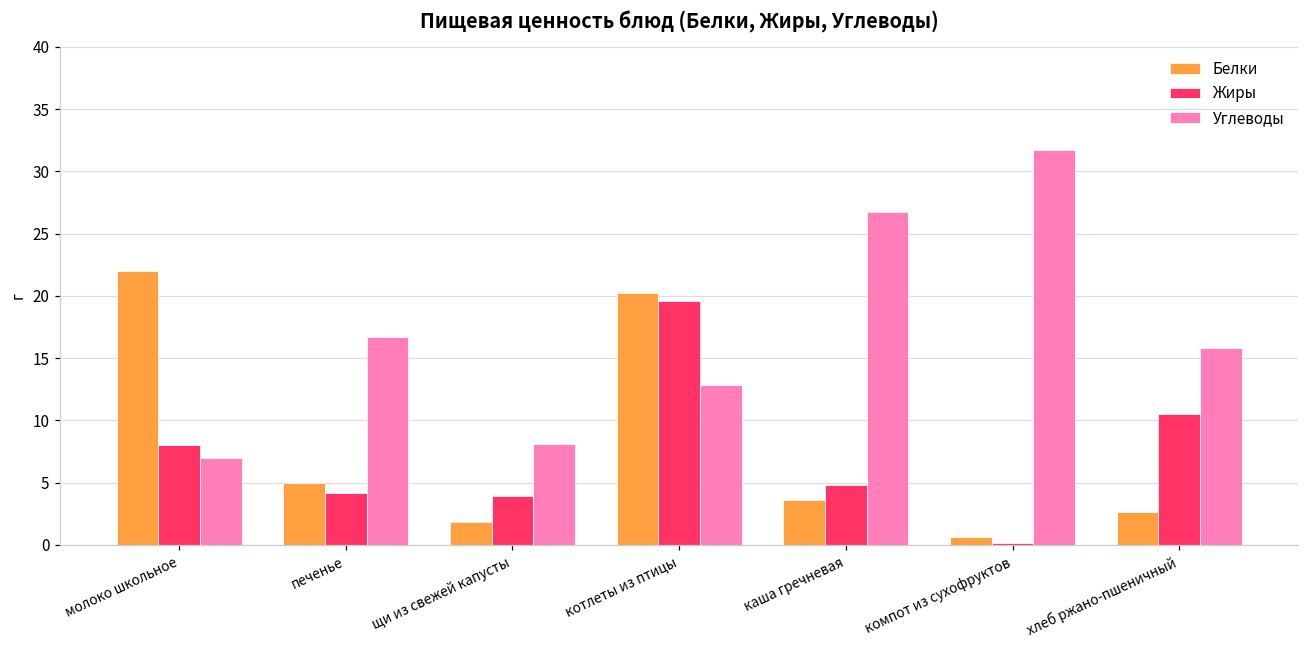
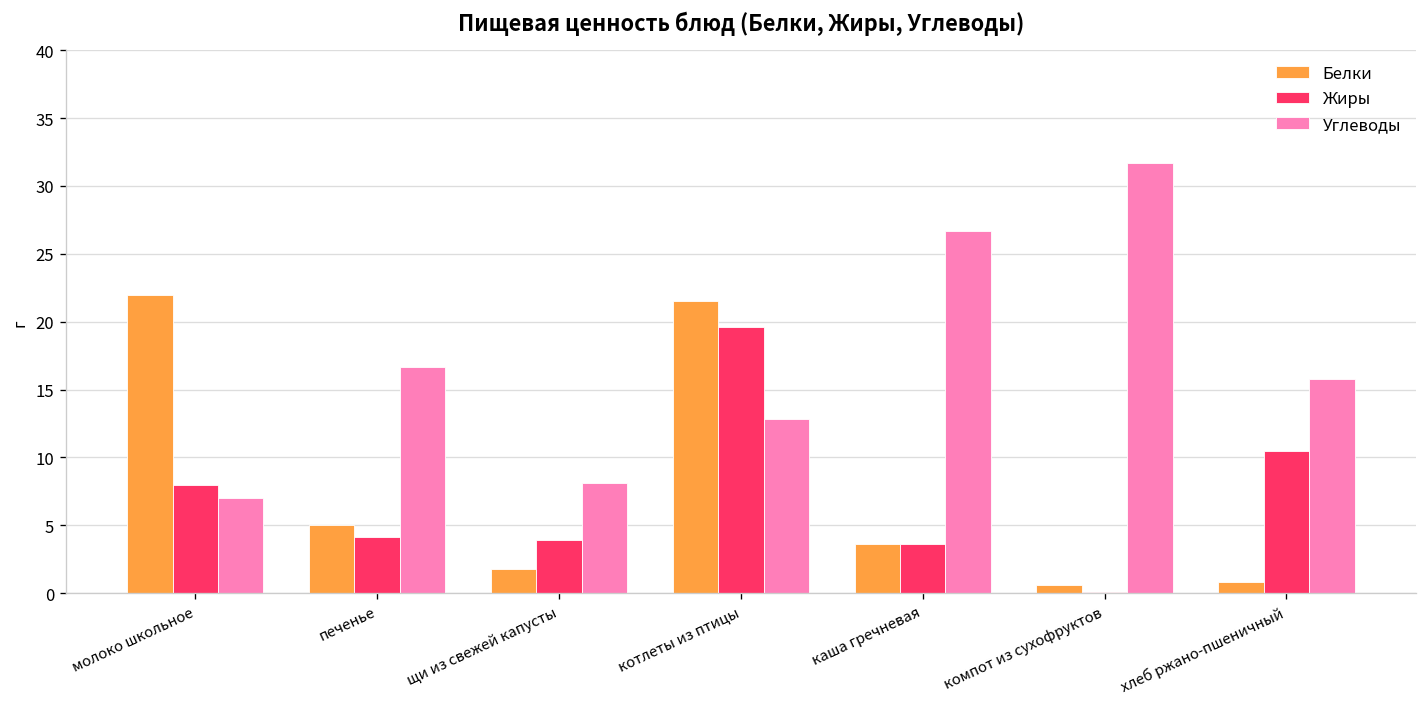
  {
    "Белки": {
      "молоко школьное": 22.0,
      "печенье": 5.0,
      "щи из свежей капусты": 1.8,
-     "котлеты из птицы": 20.2,
+     "котлеты из птицы": 21.5,
      "каша гречневая": 3.6,
      "компот из сухофруктов": 0.6,
-     "хлеб ржано-пшеничный": 2.6
+     "хлеб ржано-пшеничный": 0.8
    },
    "Жиры": {
      "молоко школьное": 8.0,
      "печенье": 4.2,
      "щи из свежей капусты": 3.9,
      "котлеты из птицы": 19.6,
-     "каша гречневая": 4.8,
+     "каша гречневая": 3.6,
      "хлеб ржано-пшеничный": 10.5
    },
    "Углеводы": {
      "молоко школьное": 7.0,
      "печенье": 16.7,
      "щи из свежей капусты": 8.1,
      "котлеты из птицы": 12.8,
      "каша гречневая": 26.7,
      "компот из сухофруктов": 31.7,
      "хлеб ржано-пшеничный": 15.8
    }
  }
